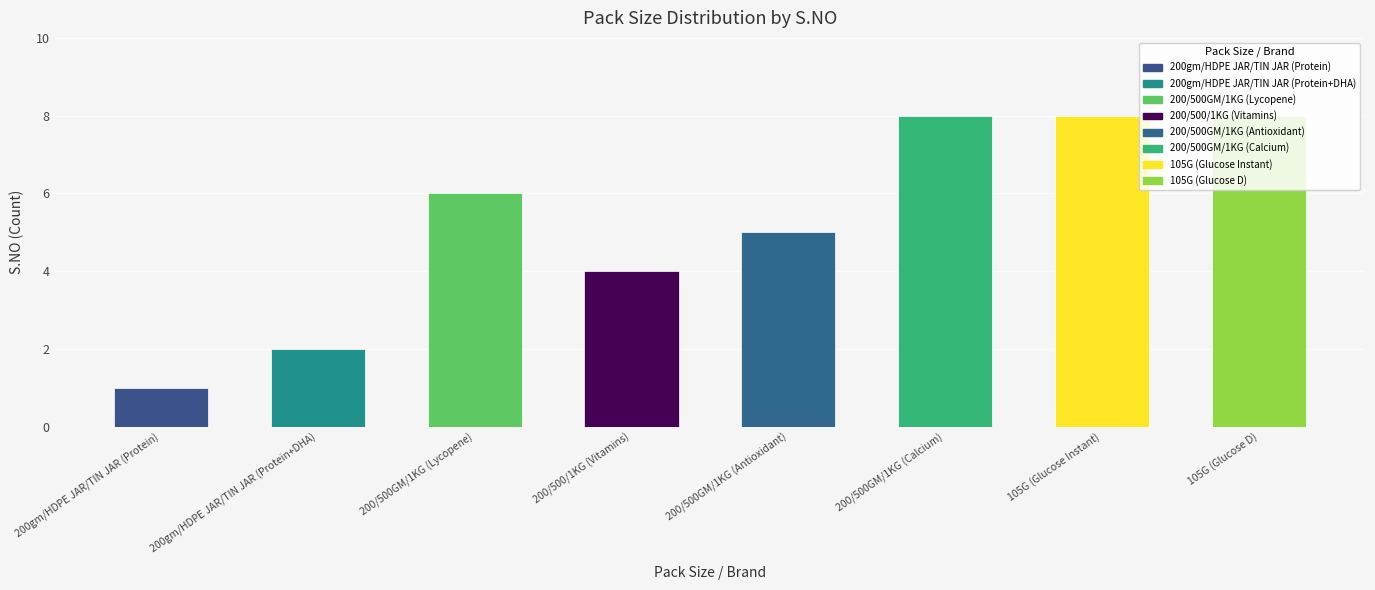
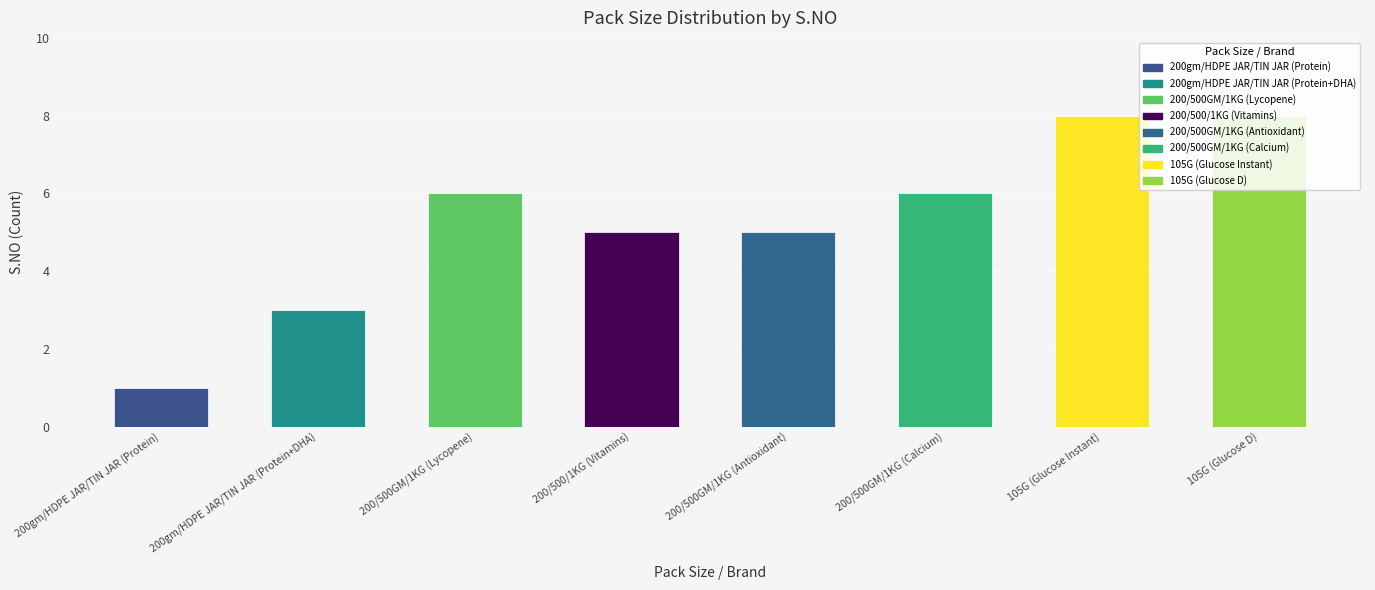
  {
    "200gm/HDPE JAR/TIN JAR (Protein)": 1,
-   "200gm/HDPE JAR/TIN JAR (Protein+DHA)": 2,
+   "200gm/HDPE JAR/TIN JAR (Protein+DHA)": 3,
    "200/500GM/1KG (Lycopene)": 6,
-   "200/500/1KG (Vitamins)": 4,
+   "200/500/1KG (Vitamins)": 5,
    "200/500GM/1KG (Antioxidant)": 5,
-   "200/500GM/1KG (Calcium)": 8,
+   "200/500GM/1KG (Calcium)": 6,
    "105G (Glucose Instant)": 8
  }
